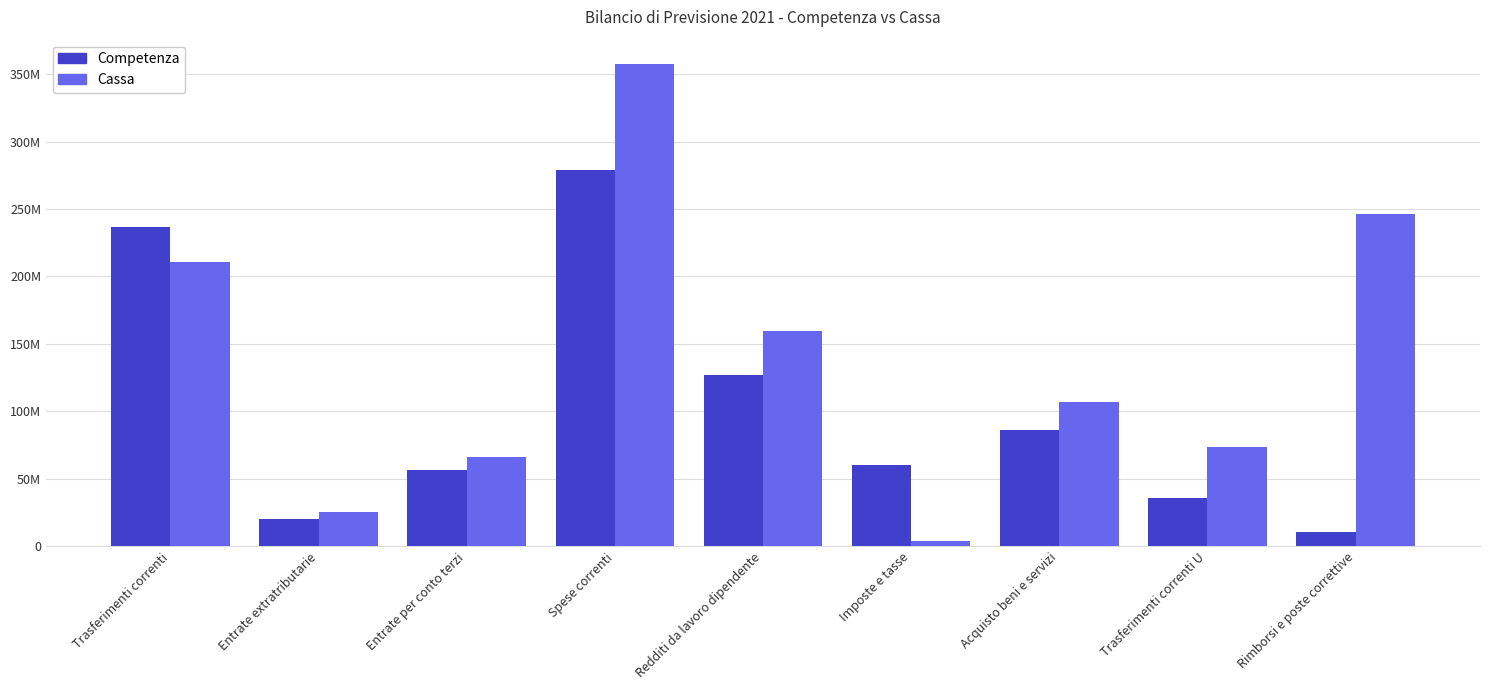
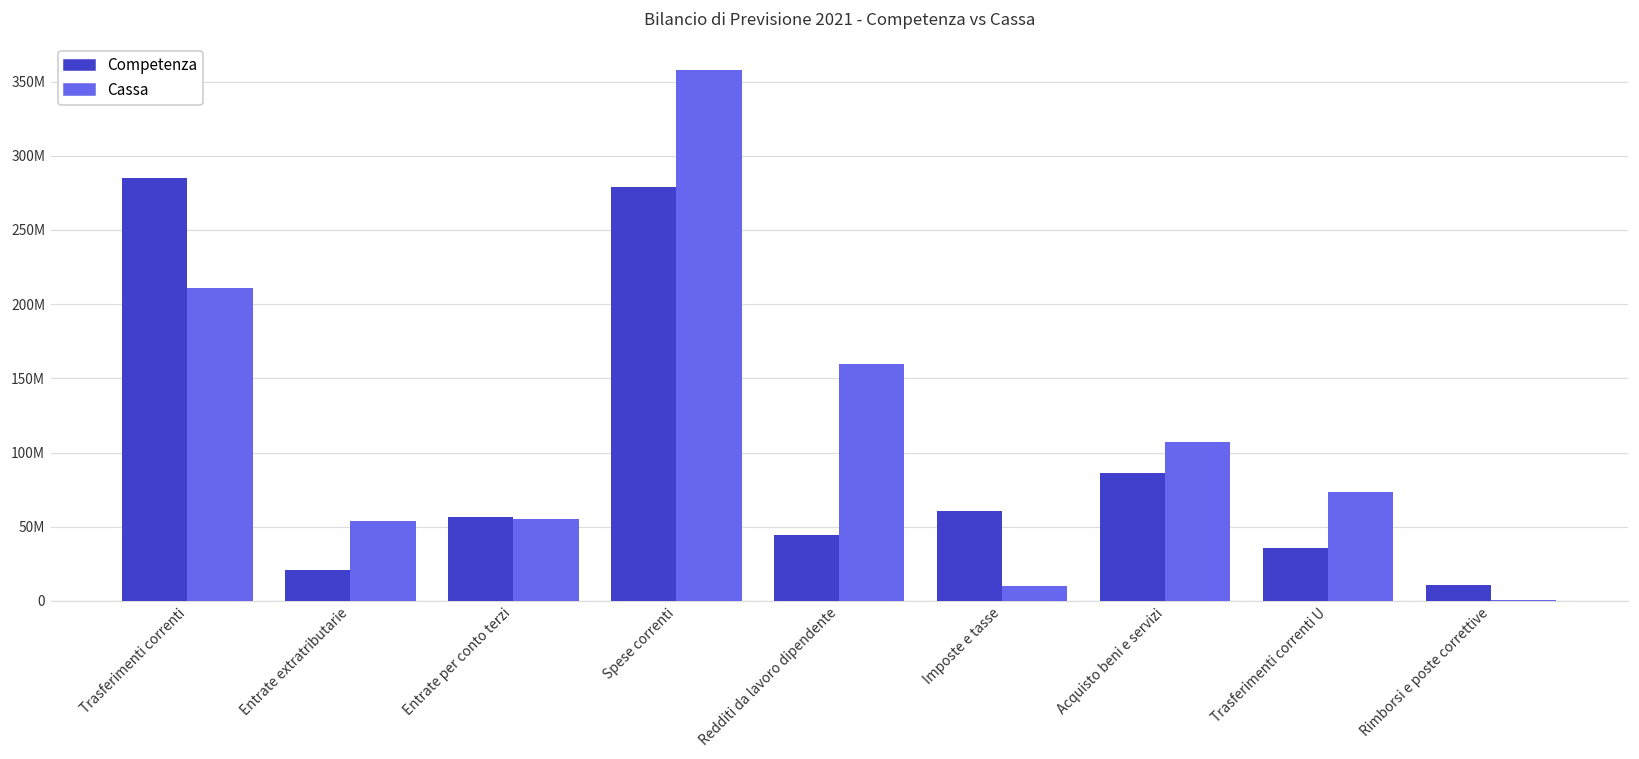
  {
    "Competenza": {
-     "Trasferimenti correnti": 237000000,
+     "Trasferimenti correnti": 285000000,
      "Entrate extratributarie": 21000000,
      "Entrate per conto terzi": 57000000,
      "Spese correnti": 279000000,
-     "Redditi da lavoro dipendente": 127000000,
+     "Redditi da lavoro dipendente": 44000000,
      "Imposte e tasse": 61000000,
      "Acquisto beni e servizi": 86000000,
      "Trasferimenti correnti U": 35000000,
      "Rimborsi e poste correttive": 10000000
    },
    "Cassa": {
      "Trasferimenti correnti": 211000000,
-     "Entrate extratributarie": 26000000,
-     "Entrate per conto terzi": 66000000,
+     "Entrate extratributarie": 54000000,
+     "Entrate per conto terzi": 55000000,
      "Spese correnti": 358000000,
      "Redditi da lavoro dipendente": 160000000,
-     "Imposte e tasse": 4000000,
+     "Imposte e tasse": 10000000,
      "Acquisto beni e servizi": 107000000,
      "Trasferimenti correnti U": 73000000,
-     "Rimborsi e poste correttive": 247000000
+     "Rimborsi e poste correttive": 0
    }
  }
